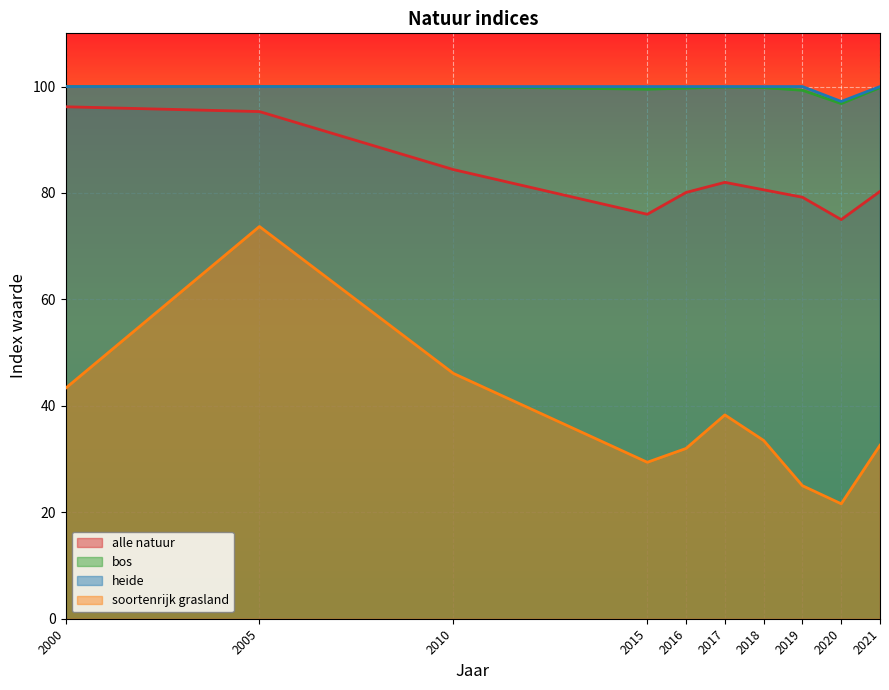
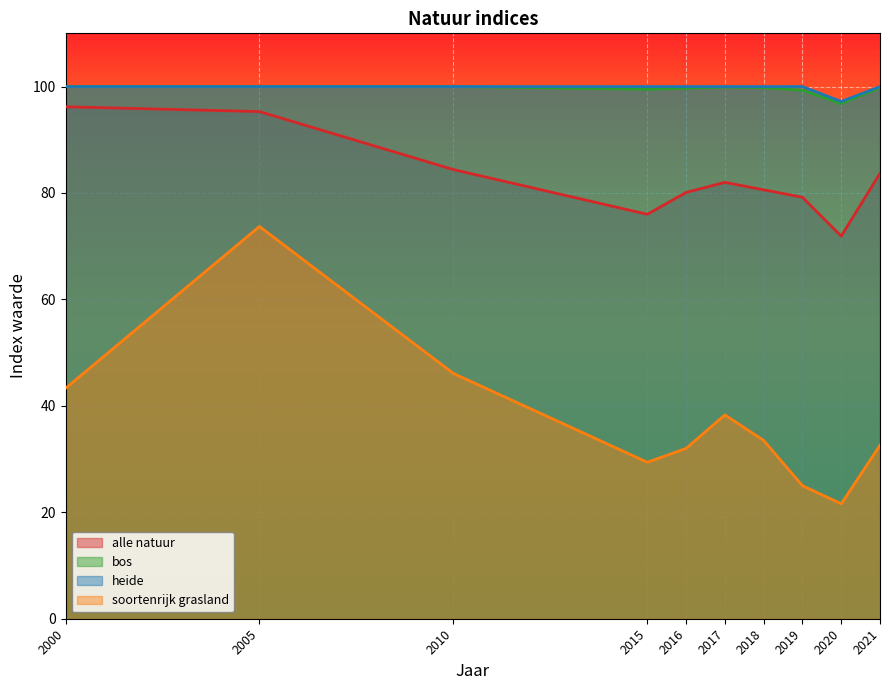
  {
    "alle natuur": {
      "2000": 96,
      "2005": 95,
      "2010": 84,
      "2015": 76,
      "2016": 80,
      "2017": 82,
      "2018": 81,
      "2019": 79,
-     "2020": 75,
-     "2021": 80
+     "2020": 72,
+     "2021": 84
    },
    "bos": {
      "2015": 100,
      "2019": 99
    },
    "heide": {
      "2015": 100,
      "2019": 100
    },
    "soortenrijk grasland": {
      "2000": 43,
      "2005": 74,
      "2010": 46,
      "2015": 29,
      "2016": 32,
      "2017": 38,
      "2018": 34,
      "2019": 25,
      "2020": 22,
      "2021": 33
    }
  }
